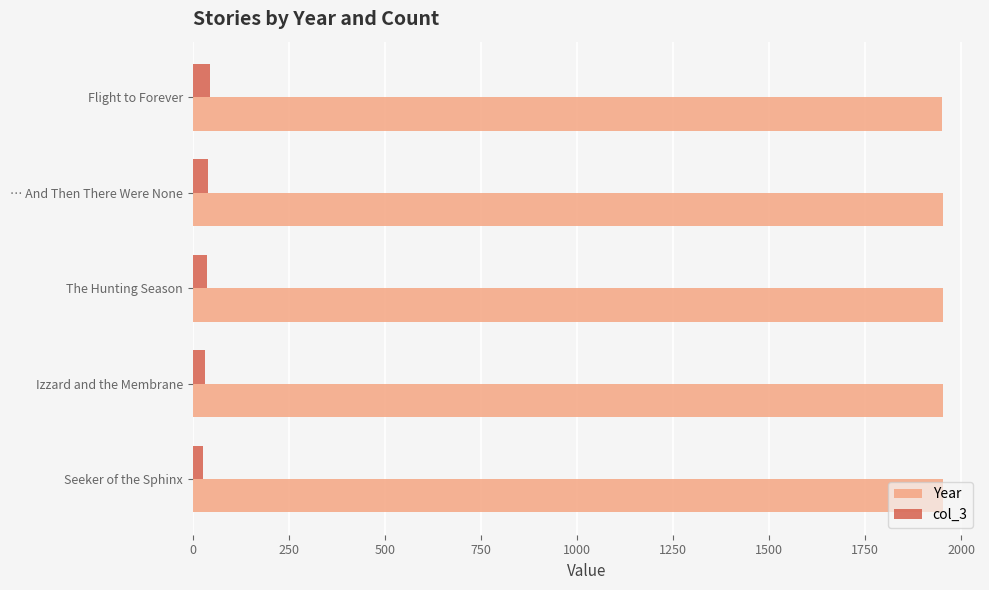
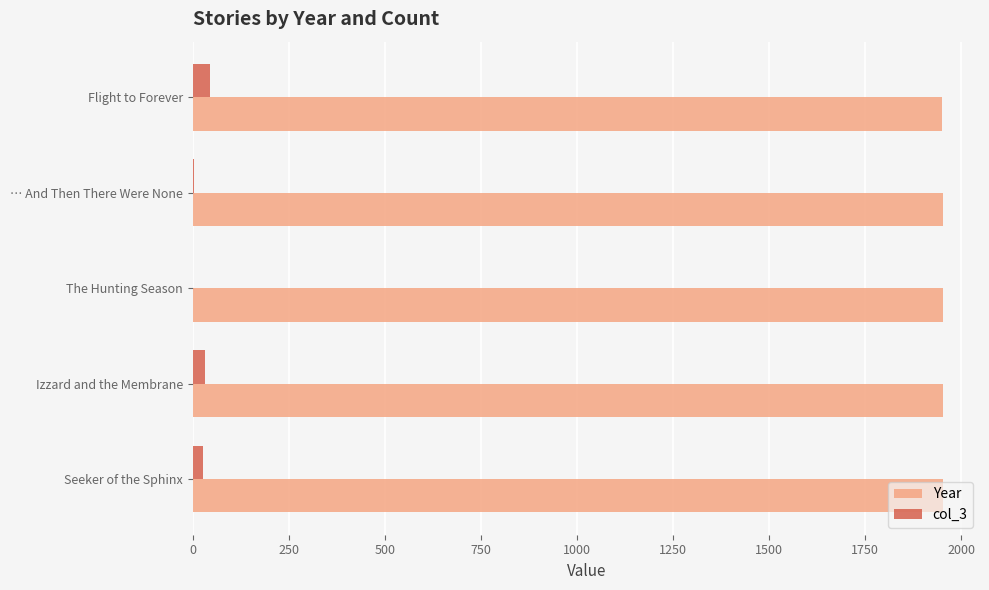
  {
    "Year": {
      "Flight to Forever": 1950,
      "… And Then There Were None": 1950,
      "The Hunting Season": 1950,
      "Izzard and the Membrane": 1950
    },
    "col_3": {
      "Flight to Forever": 50,
-     "… And Then There Were None": 40,
-     "The Hunting Season": 40,
+     "… And Then There Were None": 0,
+     "The Hunting Season": 0,
      "Izzard and the Membrane": 30,
      "Seeker of the Sphinx": 30
    }
  }
